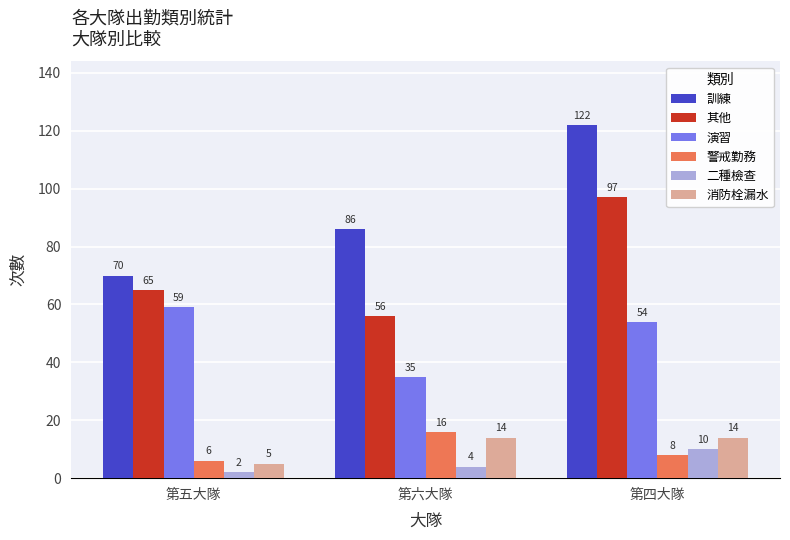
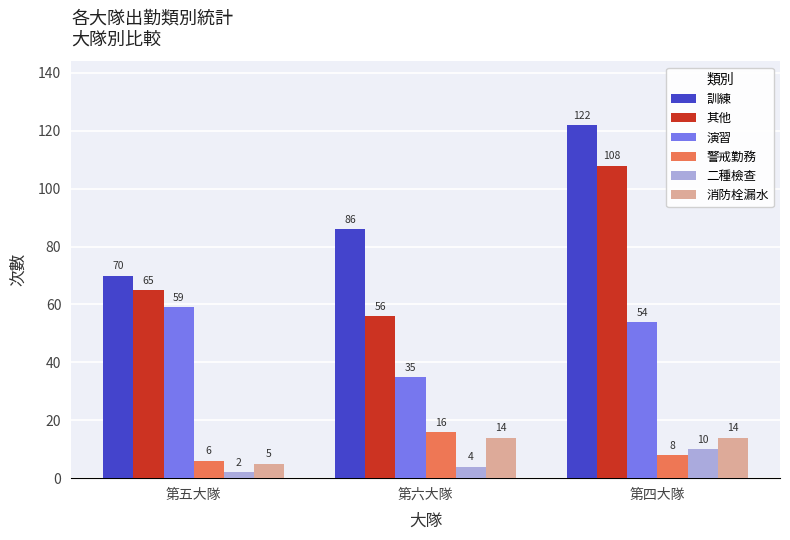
  {
    "訓練": {
      "第五大隊": 70,
      "第六大隊": 86,
      "第四大隊": 122
    },
    "其他": {
      "第五大隊": 65,
      "第六大隊": 56,
-     "第四大隊": 97
+     "第四大隊": 108
    },
    "演習": {
      "第五大隊": 59,
      "第六大隊": 35,
      "第四大隊": 54
    },
    "警戒勤務": {
      "第五大隊": 6,
      "第六大隊": 16,
      "第四大隊": 8
    },
    "二種檢查": {
      "第五大隊": 2,
      "第六大隊": 4,
      "第四大隊": 10
    },
    "消防栓漏水": {
      "第五大隊": 5,
      "第六大隊": 14,
      "第四大隊": 14
    }
  }
